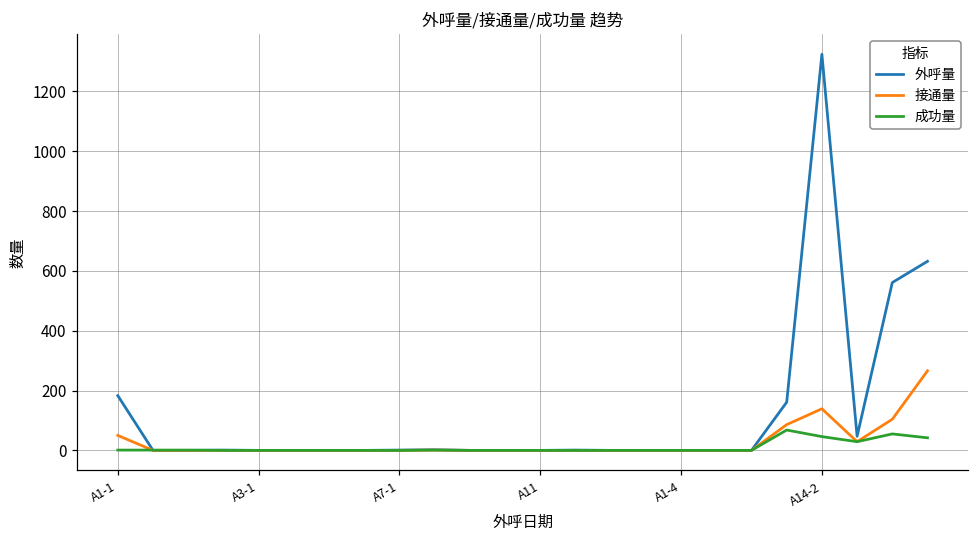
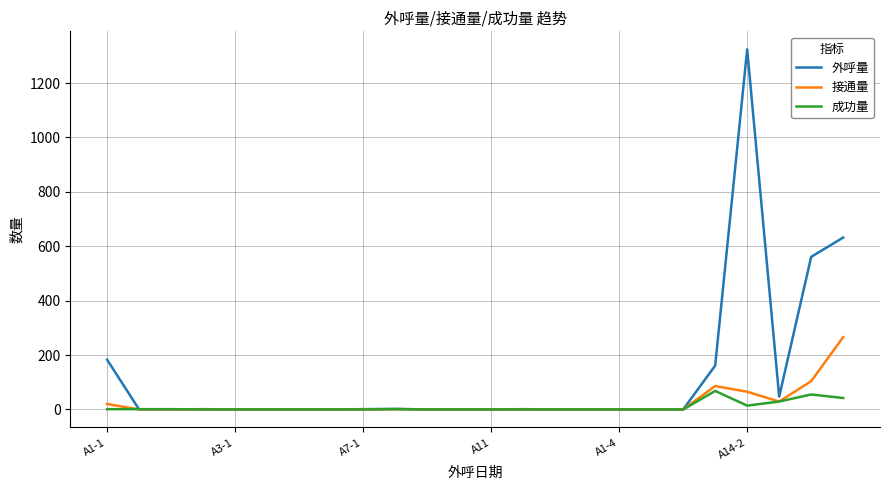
  {
    "外呼量": {
      "A1-1": 180,
      "A14-2": 1320
    },
    "接通量": {
-     "A1-1": 50,
-     "A14-2": 140
+     "A1-1": 20,
+     "A14-2": 70
    },
    "成功量": {
      "A1-1": 0,
-     "A14-2": 50
+     "A14-2": 10
    }
  }
